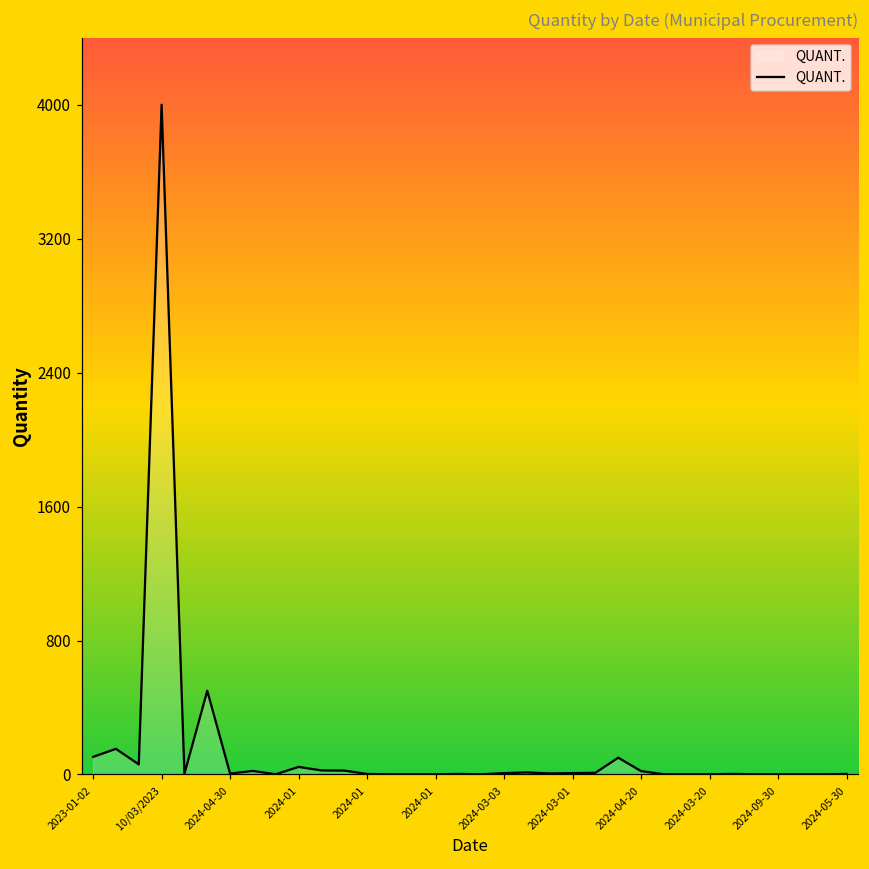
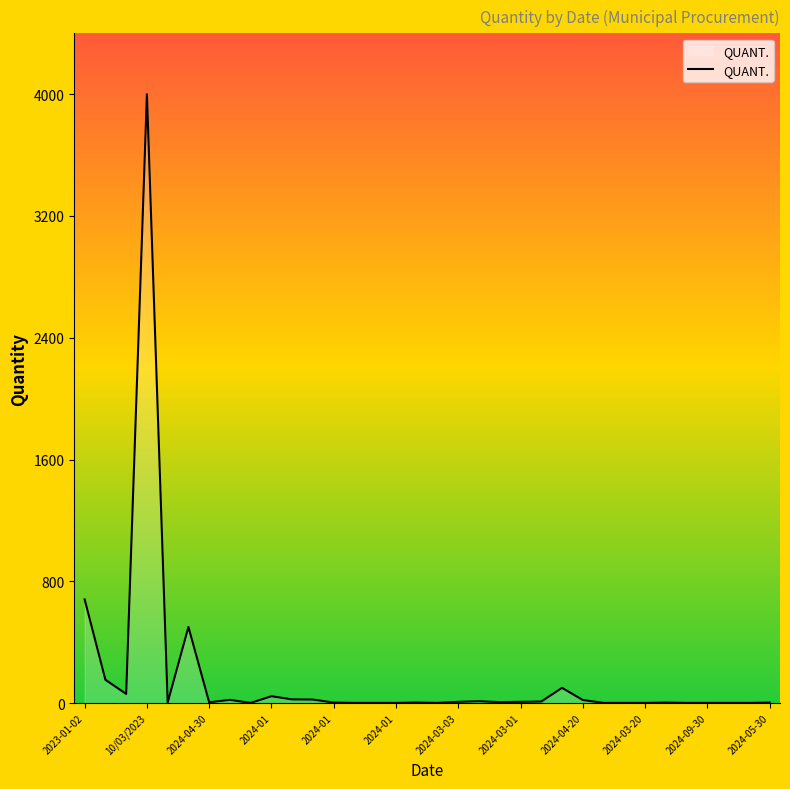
  {
-   "2023-01-02": 110,
+   "2023-01-02": 680,
    "2024-03-20": 0,
    "2024-09-30": 0,
    "2024-05-30": 0
  }
